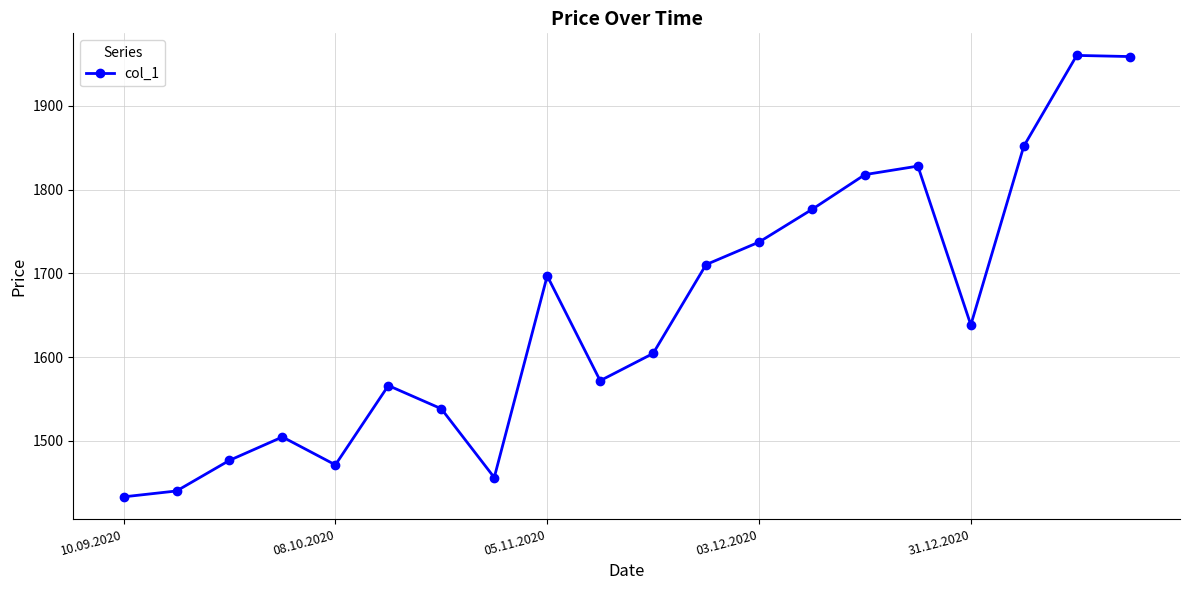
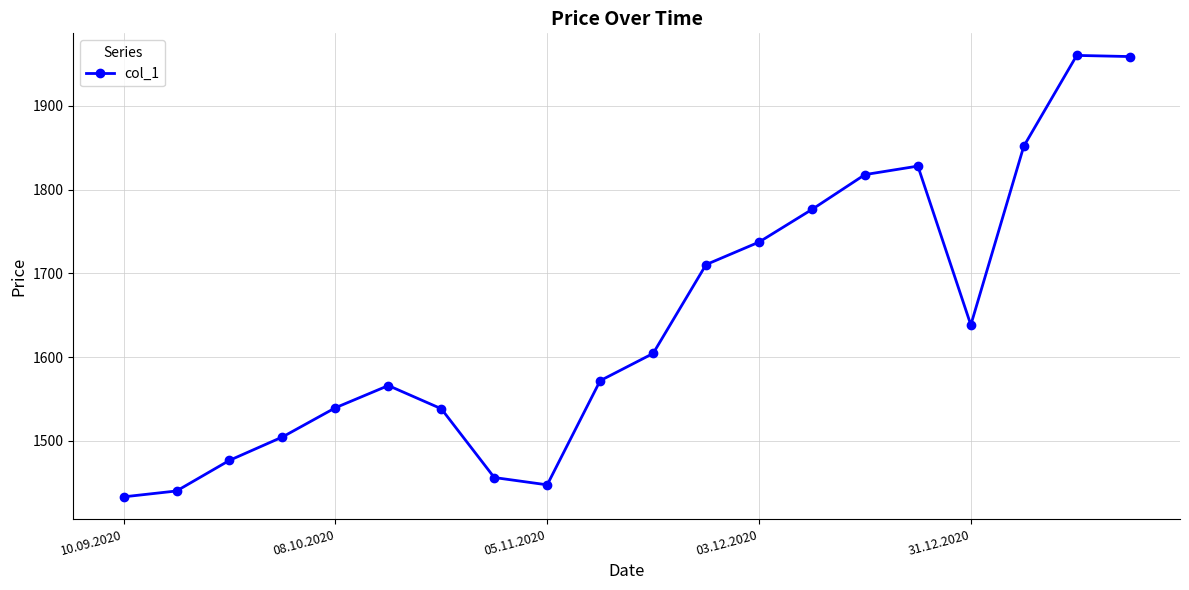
  {
    "10.09.2020": 1430,
-   "08.10.2020": 1470,
-   "05.11.2020": 1700,
+   "08.10.2020": 1540,
+   "05.11.2020": 1450,
    "03.12.2020": 1740,
    "31.12.2020": 1640
  }
